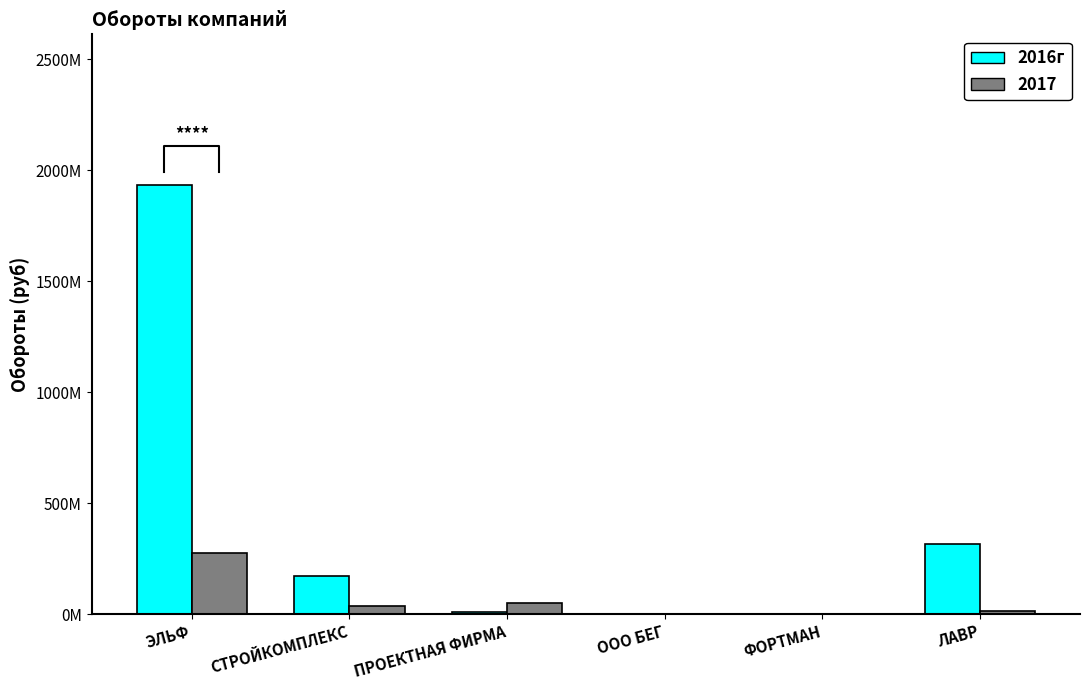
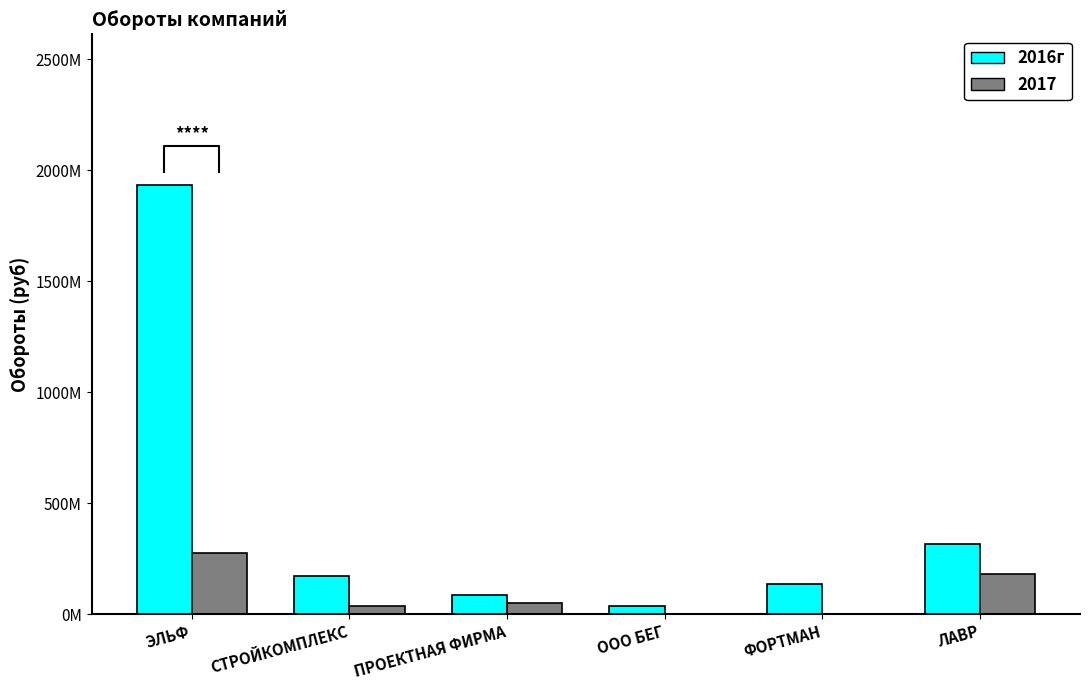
  {
    "2016г": {
      "ЭЛЬФ": 1940000000,
      "СТРОЙКОМПЛЕКС": 170000000,
-     "ПРОЕКТНАЯ ФИРМА": 10000000,
-     "ООО БЕГ": 0,
-     "ФОРТМАН": 0,
+     "ПРОЕКТНАЯ ФИРМА": 90000000,
+     "ООО БЕГ": 40000000,
+     "ФОРТМАН": 140000000,
      "ЛАВР": 320000000
    },
    "2017": {
      "ЭЛЬФ": 280000000,
      "СТРОЙКОМПЛЕКС": 40000000,
      "ПРОЕКТНАЯ ФИРМА": 50000000,
      "ФОРТМАН": 0,
-     "ЛАВР": 10000000
+     "ЛАВР": 180000000
    }
  }
